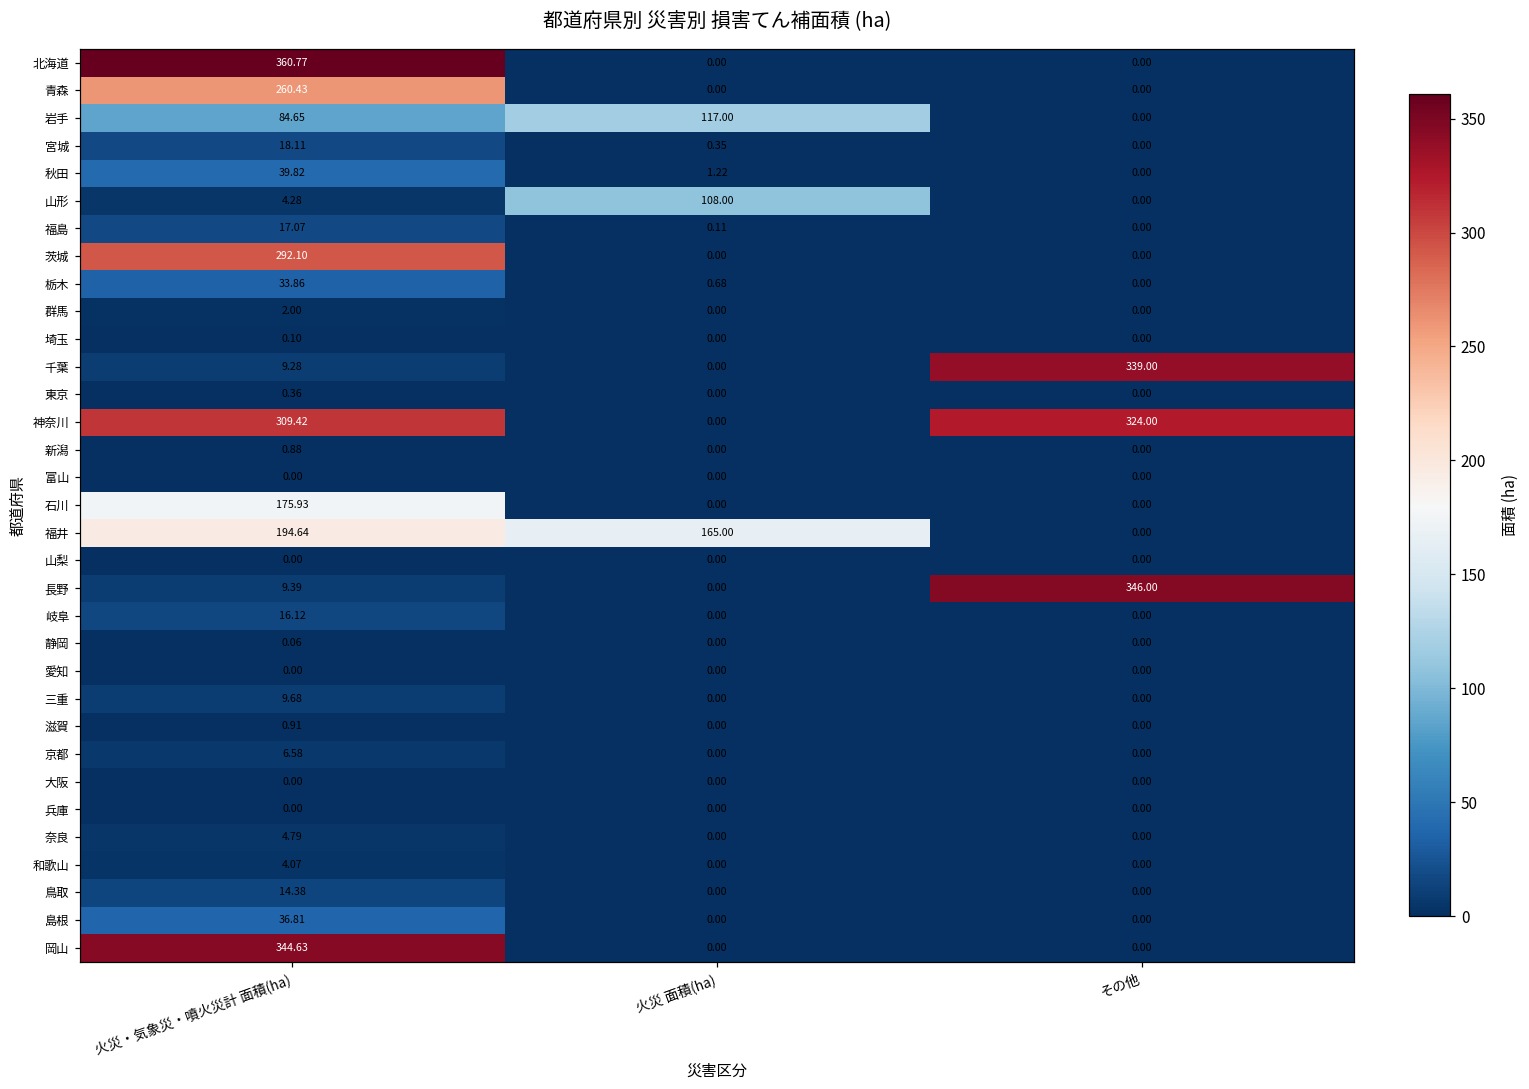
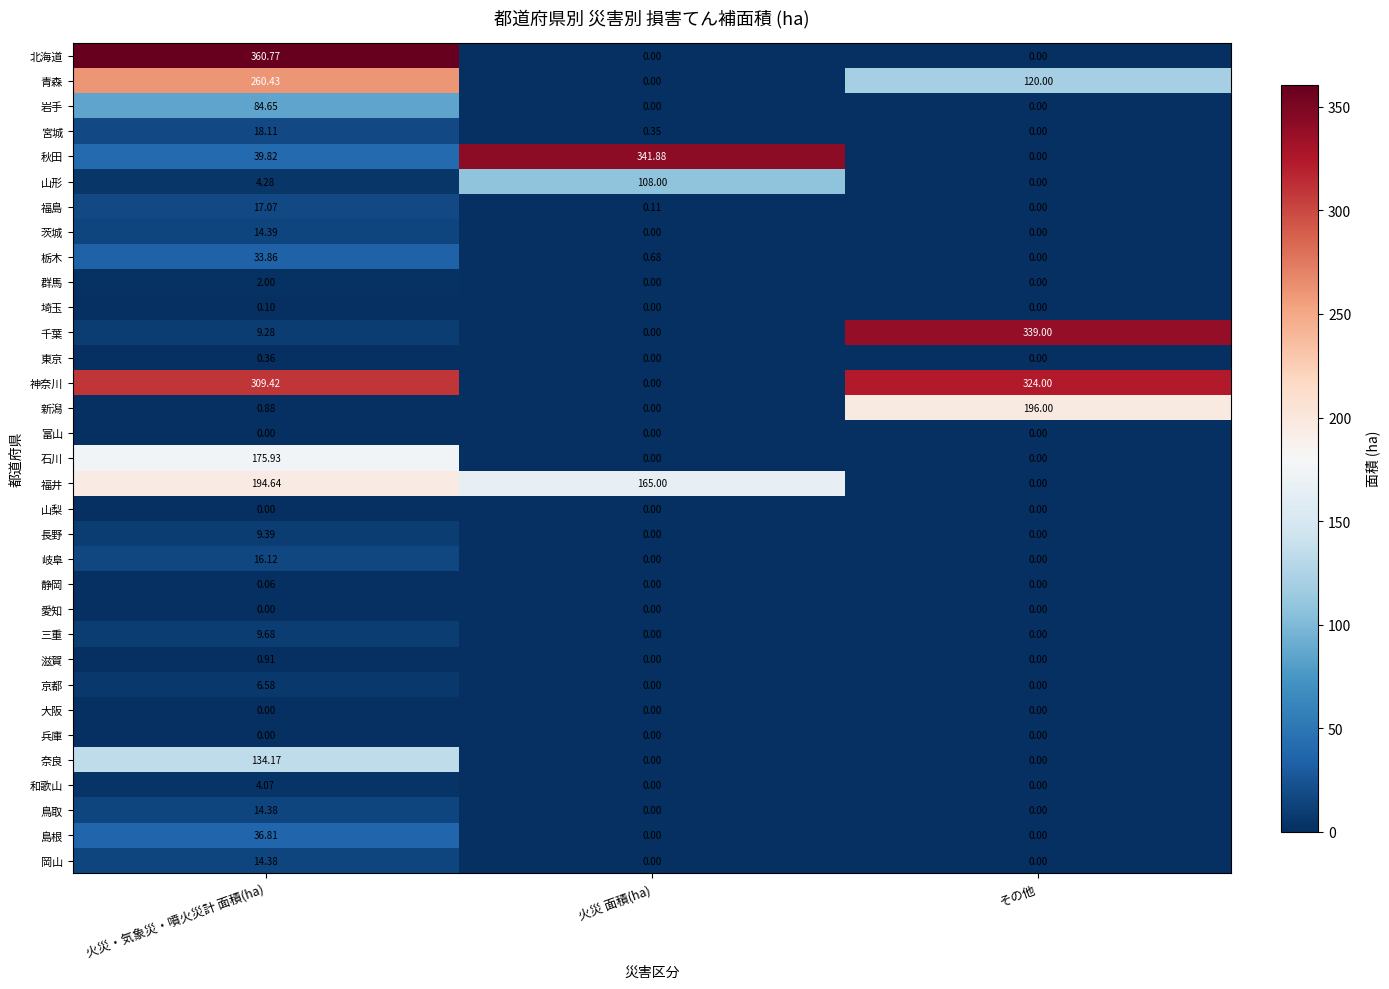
  {
    "北海道": {
      "火災・気象災・噴火災計 面積(ha)": 360.77,
      "火災 面積(ha)": 0.00,
      "その他": 0.00
    },
    "青森": {
      "火災・気象災・噴火災計 面積(ha)": 260.43,
      "火災 面積(ha)": 0.00,
-     "その他": 0.00
+     "その他": 120.00
    },
    "岩手": {
      "火災・気象災・噴火災計 面積(ha)": 84.65,
-     "火災 面積(ha)": 117.00,
+     "火災 面積(ha)": 0.00,
      "その他": 0.00
    },
    "宮城": {
      "火災・気象災・噴火災計 面積(ha)": 18.11,
      "火災 面積(ha)": 0.35,
      "その他": 0.00
    },
    "秋田": {
      "火災・気象災・噴火災計 面積(ha)": 39.82,
-     "火災 面積(ha)": 1.22,
+     "火災 面積(ha)": 341.88,
      "その他": 0.00
    },
    "山形": {
      "火災・気象災・噴火災計 面積(ha)": 4.28,
      "火災 面積(ha)": 108.00,
      "その他": 0.00
    },
    "福島": {
      "火災・気象災・噴火災計 面積(ha)": 17.07,
      "火災 面積(ha)": 0.11,
      "その他": 0.00
    },
    "茨城": {
-     "火災・気象災・噴火災計 面積(ha)": 292.10,
+     "火災・気象災・噴火災計 面積(ha)": 14.39,
      "火災 面積(ha)": 0.00,
      "その他": 0.00
    },
    "栃木": {
      "火災・気象災・噴火災計 面積(ha)": 33.86,
      "火災 面積(ha)": 0.68,
      "その他": 0.00
    },
    "群馬": {
      "火災・気象災・噴火災計 面積(ha)": 2.00,
      "火災 面積(ha)": 0.00,
      "その他": 0.00
    },
    "埼玉": {
      "火災・気象災・噴火災計 面積(ha)": 0.10,
      "火災 面積(ha)": 0.00,
      "その他": 0.00
    },
    "千葉": {
      "火災・気象災・噴火災計 面積(ha)": 9.28,
      "火災 面積(ha)": 0.00,
      "その他": 339.00
    },
    "東京": {
      "火災・気象災・噴火災計 面積(ha)": 0.36,
      "火災 面積(ha)": 0.00,
      "その他": 0.00
    },
    "神奈川": {
      "火災・気象災・噴火災計 面積(ha)": 309.42,
      "火災 面積(ha)": 0.00,
      "その他": 324.00
    },
    "新潟": {
      "火災・気象災・噴火災計 面積(ha)": 0.88,
      "火災 面積(ha)": 0.00,
-     "その他": 0.00
+     "その他": 196.00
    },
    "富山": {
      "火災・気象災・噴火災計 面積(ha)": 0.00,
      "火災 面積(ha)": 0.00,
      "その他": 0.00
    },
    "石川": {
      "火災・気象災・噴火災計 面積(ha)": 175.93,
      "火災 面積(ha)": 0.00,
      "その他": 0.00
    },
    "福井": {
      "火災・気象災・噴火災計 面積(ha)": 194.64,
      "火災 面積(ha)": 165.00,
      "その他": 0.00
    },
    "山梨": {
      "火災・気象災・噴火災計 面積(ha)": 0.00,
      "火災 面積(ha)": 0.00,
      "その他": 0.00
    },
    "長野": {
      "火災・気象災・噴火災計 面積(ha)": 9.39,
      "火災 面積(ha)": 0.00,
-     "その他": 346.00
+     "その他": 0.00
    },
    "岐阜": {
      "火災・気象災・噴火災計 面積(ha)": 16.12,
      "火災 面積(ha)": 0.00,
      "その他": 0.00
    },
    "静岡": {
      "火災・気象災・噴火災計 面積(ha)": 0.06,
      "火災 面積(ha)": 0.00,
      "その他": 0.00
    },
    "愛知": {
      "火災・気象災・噴火災計 面積(ha)": 0.00,
      "火災 面積(ha)": 0.00,
      "その他": 0.00
    },
    "三重": {
      "火災・気象災・噴火災計 面積(ha)": 9.68,
      "火災 面積(ha)": 0.00,
      "その他": 0.00
    },
    "滋賀": {
      "火災・気象災・噴火災計 面積(ha)": 0.91,
      "火災 面積(ha)": 0.00,
      "その他": 0.00
    },
    "京都": {
      "火災・気象災・噴火災計 面積(ha)": 6.58,
      "火災 面積(ha)": 0.00,
      "その他": 0.00
    },
    "大阪": {
      "火災・気象災・噴火災計 面積(ha)": 0.00,
      "火災 面積(ha)": 0.00,
      "その他": 0.00
    },
    "兵庫": {
      "火災・気象災・噴火災計 面積(ha)": 0.00,
      "火災 面積(ha)": 0.00,
      "その他": 0.00
    },
    "奈良": {
-     "火災・気象災・噴火災計 面積(ha)": 4.79,
+     "火災・気象災・噴火災計 面積(ha)": 134.17,
      "火災 面積(ha)": 0.00,
      "その他": 0.00
    },
    "和歌山": {
      "火災・気象災・噴火災計 面積(ha)": 4.07,
      "火災 面積(ha)": 0.00,
      "その他": 0.00
    },
    "鳥取": {
      "火災・気象災・噴火災計 面積(ha)": 14.38,
      "火災 面積(ha)": 0.00,
      "その他": 0.00
    },
    "島根": {
      "火災・気象災・噴火災計 面積(ha)": 36.81,
      "火災 面積(ha)": 0.00,
      "その他": 0.00
    },
    "岡山": {
-     "火災・気象災・噴火災計 面積(ha)": 344.63,
+     "火災・気象災・噴火災計 面積(ha)": 14.38,
      "火災 面積(ha)": 0.00,
      "その他": 0.00
    }
  }
